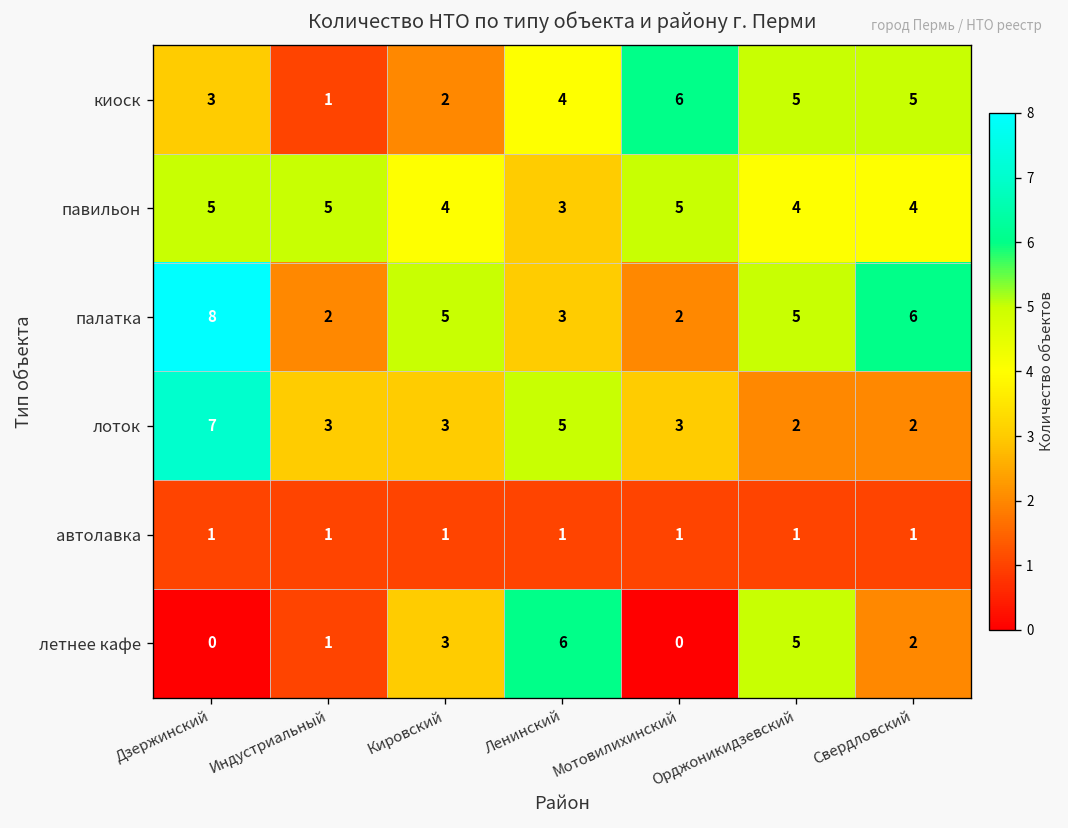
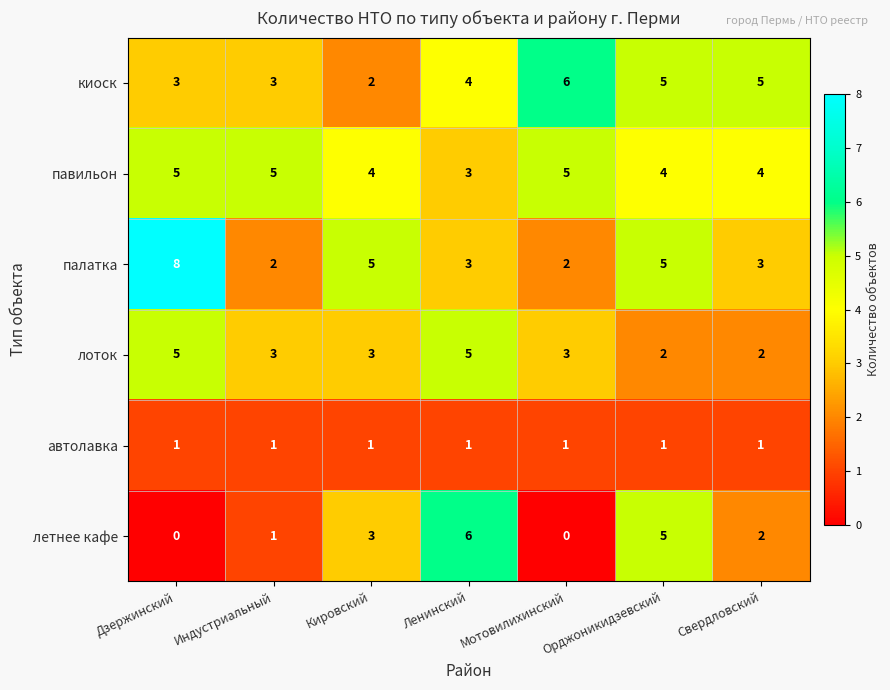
  {
    "киоск": {
      "Дзержинский": 3,
-     "Индустриальный": 1,
+     "Индустриальный": 3,
      "Кировский": 2,
      "Ленинский": 4,
      "Мотовилихинский": 6,
      "Орджоникидзевский": 5,
      "Свердловский": 5
    },
    "павильон": {
      "Дзержинский": 5,
      "Индустриальный": 5,
      "Кировский": 4,
      "Ленинский": 3,
      "Мотовилихинский": 5,
      "Орджоникидзевский": 4,
      "Свердловский": 4
    },
    "палатка": {
      "Дзержинский": 8,
      "Индустриальный": 2,
      "Кировский": 5,
      "Ленинский": 3,
      "Мотовилихинский": 2,
      "Орджоникидзевский": 5,
-     "Свердловский": 6
+     "Свердловский": 3
    },
    "лоток": {
-     "Дзержинский": 7,
+     "Дзержинский": 5,
      "Индустриальный": 3,
      "Кировский": 3,
      "Ленинский": 5,
      "Мотовилихинский": 3,
      "Орджоникидзевский": 2,
      "Свердловский": 2
    },
    "автолавка": {
      "Дзержинский": 1,
      "Индустриальный": 1,
      "Кировский": 1,
      "Ленинский": 1,
      "Мотовилихинский": 1,
      "Орджоникидзевский": 1,
      "Свердловский": 1
    },
    "летнее кафе": {
      "Дзержинский": 0,
      "Индустриальный": 1,
      "Кировский": 3,
      "Ленинский": 6,
      "Мотовилихинский": 0,
      "Орджоникидзевский": 5,
      "Свердловский": 2
    }
  }
